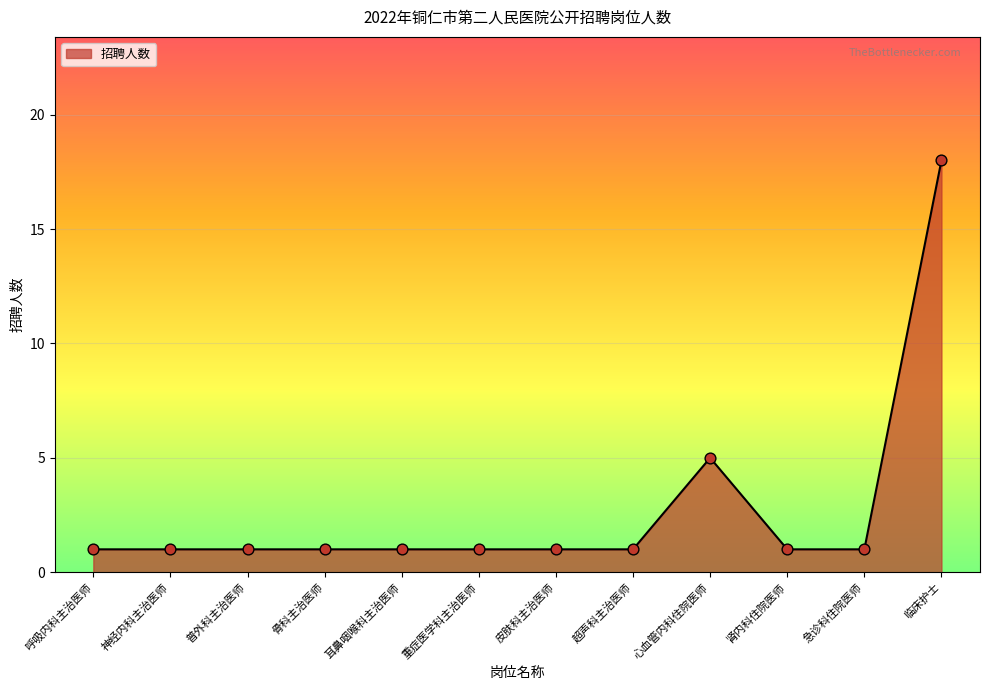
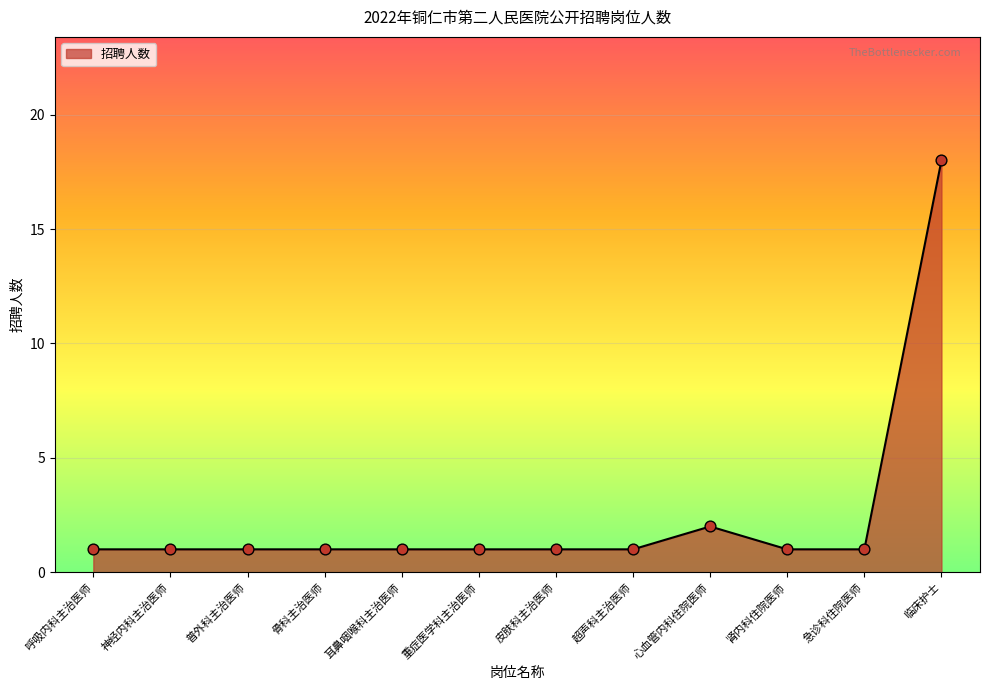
  {
    "呼吸内科主治医师": 1,
    "神经内科主治医师": 1,
    "普外科主治医师": 1,
    "骨科主治医师": 1,
    "耳鼻咽喉科主治医师": 1,
    "重症医学科主治医师": 1,
    "皮肤科主治医师": 1,
    "超声科主治医师": 1,
-   "心血管内科住院医师": 5,
+   "心血管内科住院医师": 2,
    "肾内科住院医师": 1,
    "急诊科住院医师": 1,
    "临床护士": 18
  }
